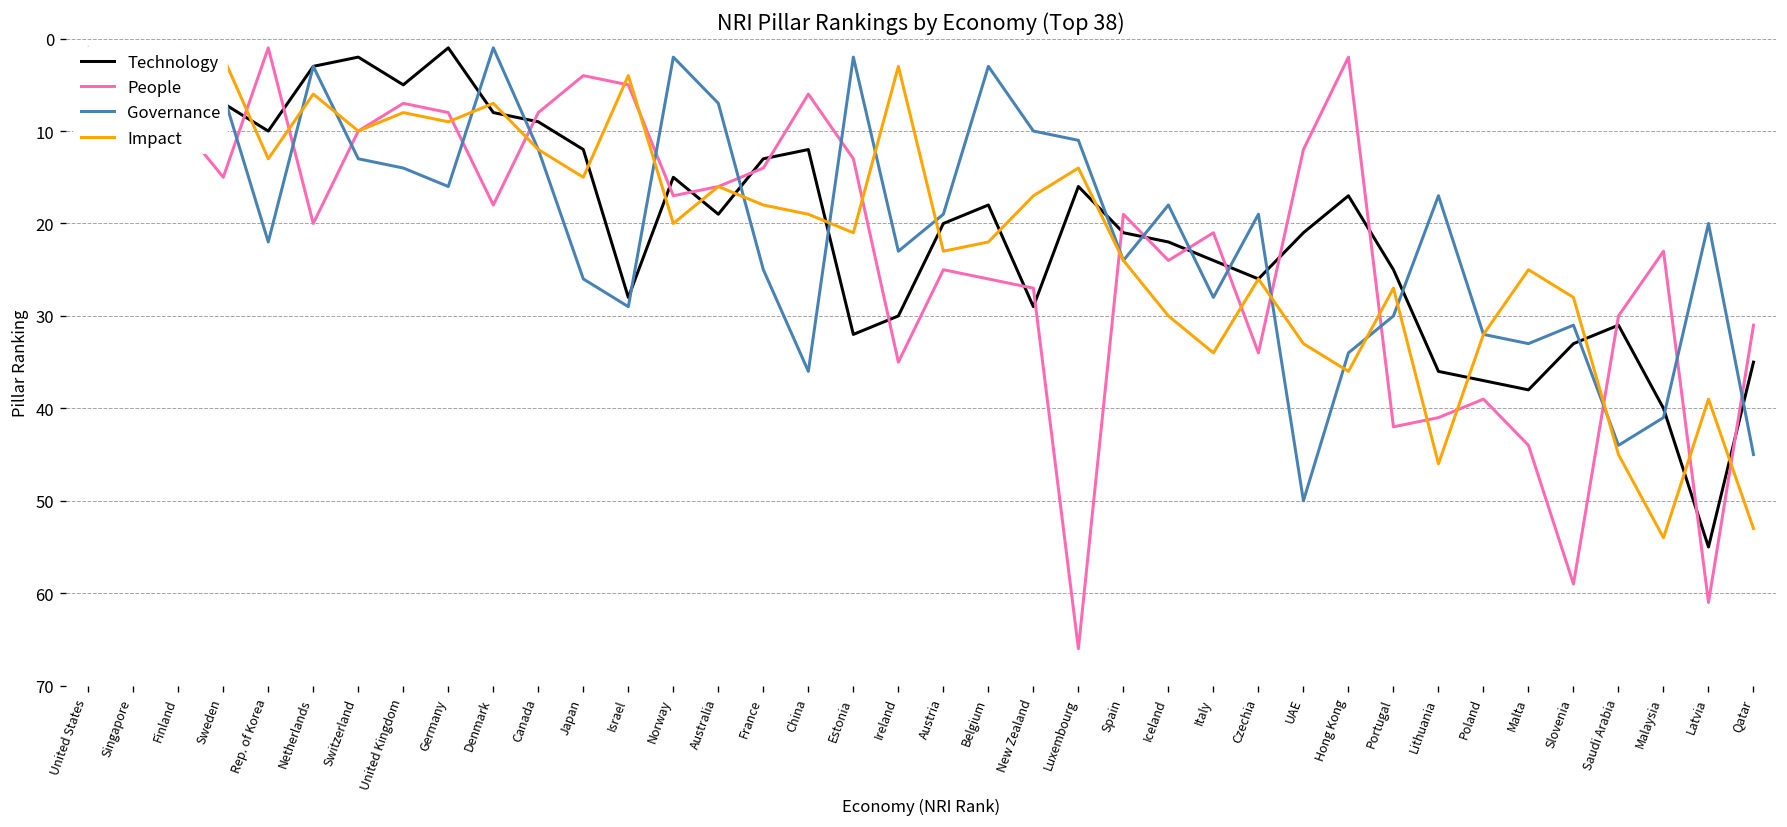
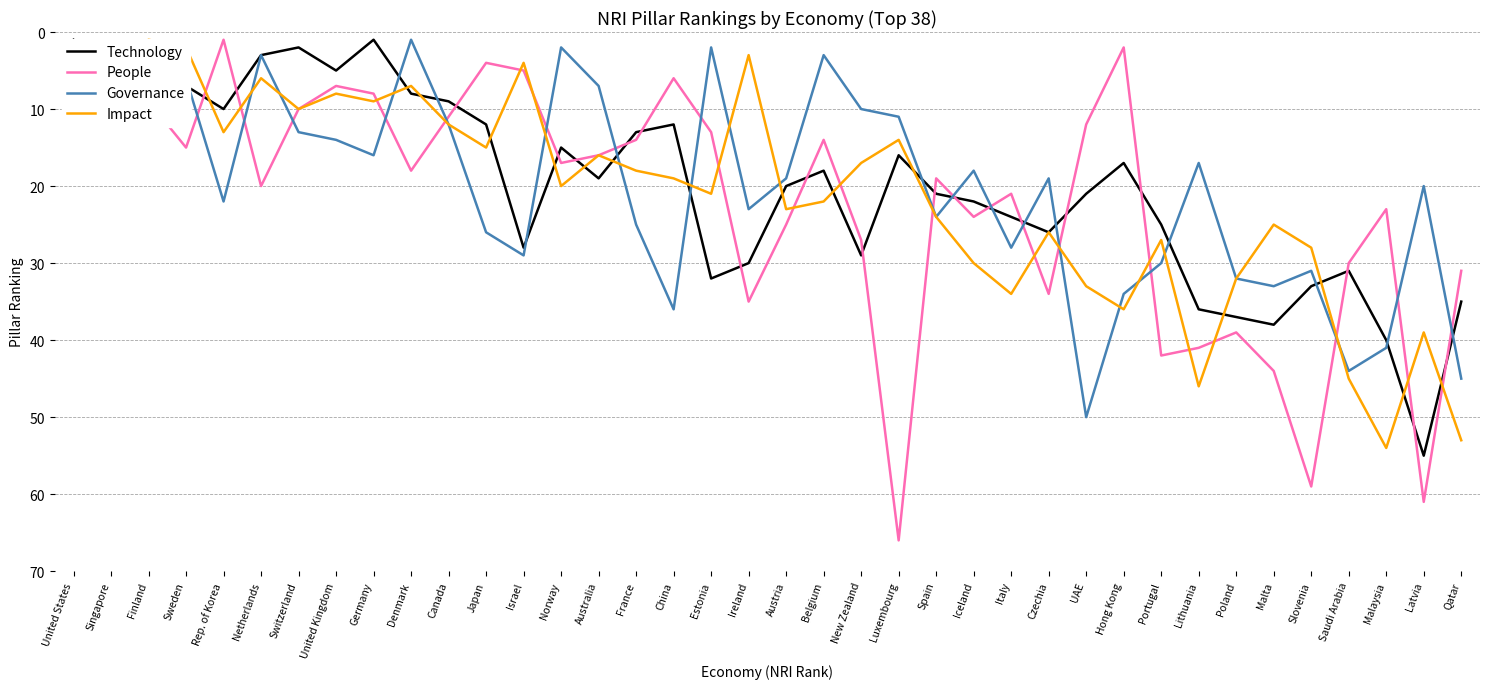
  {
    "Technology": {
      "Rep. of Korea": 10,
      "Switzerland": 2,
      "United Kingdom": 5,
      "Germany": 1,
      "Denmark": 8,
      "Canada": 9,
      "Japan": 12,
      "Israel": 28,
      "Norway": 15,
      "Australia": 19,
      "France": 13,
      "China": 12,
      "Estonia": 32,
      "Ireland": 30,
      "Austria": 20,
      "Belgium": 18,
      "New Zealand": 29,
      "Luxembourg": 16,
      "Spain": 21,
      "Iceland": 22,
      "Italy": 24,
      "UAE": 21,
      "Hong Kong": 17,
      "Portugal": 25,
      "Lithuania": 36,
      "Poland": 37,
      "Malta": 38,
      "Slovenia": 33,
      "Saudi Arabia": 31,
      "Malaysia": 40,
      "Latvia": 55,
      "Qatar": 35
    },
    "People": {
      "Sweden": 15,
      "Rep. of Korea": 1,
      "Netherlands": 20,
      "United Kingdom": 7,
      "Germany": 8,
      "Denmark": 18,
-     "Canada": 8,
+     "Canada": 11,
      "Japan": 4,
      "Israel": 5,
      "Norway": 17,
      "France": 14,
      "China": 6,
      "Estonia": 13,
      "Ireland": 35,
      "Austria": 25,
-     "Belgium": 26,
+     "Belgium": 14,
      "New Zealand": 27,
      "Luxembourg": 66,
      "Spain": 19,
      "Iceland": 24,
      "Italy": 21,
      "Czechia": 34,
      "UAE": 12,
      "Hong Kong": 2,
      "Portugal": 42,
      "Lithuania": 41,
      "Poland": 39,
      "Malta": 44,
      "Slovenia": 59,
      "Saudi Arabia": 30,
      "Malaysia": 23,
      "Latvia": 61,
      "Qatar": 31
    },
    "Governance": {
      "Rep. of Korea": 22,
      "Switzerland": 13,
      "United Kingdom": 14,
      "Germany": 16,
      "Denmark": 1,
      "Japan": 26,
      "Israel": 29,
      "Norway": 2,
      "Australia": 7,
      "France": 25,
      "China": 36,
      "Estonia": 2,
      "Ireland": 23,
      "Austria": 19,
      "Belgium": 3,
      "New Zealand": 10,
      "Luxembourg": 11,
      "Iceland": 18,
      "Italy": 28,
      "Czechia": 19,
      "UAE": 50,
      "Hong Kong": 34,
      "Portugal": 30,
      "Lithuania": 17,
      "Malta": 33,
      "Slovenia": 31,
      "Saudi Arabia": 44,
      "Malaysia": 41,
      "Latvia": 20,
      "Qatar": 45
    },
    "Impact": {
      "Rep. of Korea": 13,
      "Netherlands": 6,
      "United Kingdom": 8,
      "Germany": 9,
      "Denmark": 7,
      "Japan": 15,
      "Israel": 4,
      "Norway": 20,
      "France": 18,
      "China": 19,
      "Estonia": 21,
      "Ireland": 3,
      "Austria": 23,
      "Belgium": 22,
      "New Zealand": 17,
      "Luxembourg": 14,
      "Iceland": 30,
      "Italy": 34,
      "UAE": 33,
      "Hong Kong": 36,
      "Portugal": 27,
      "Lithuania": 46,
      "Malta": 25,
      "Slovenia": 28,
      "Saudi Arabia": 45,
      "Malaysia": 54,
      "Latvia": 39,
      "Qatar": 53
    }
  }
